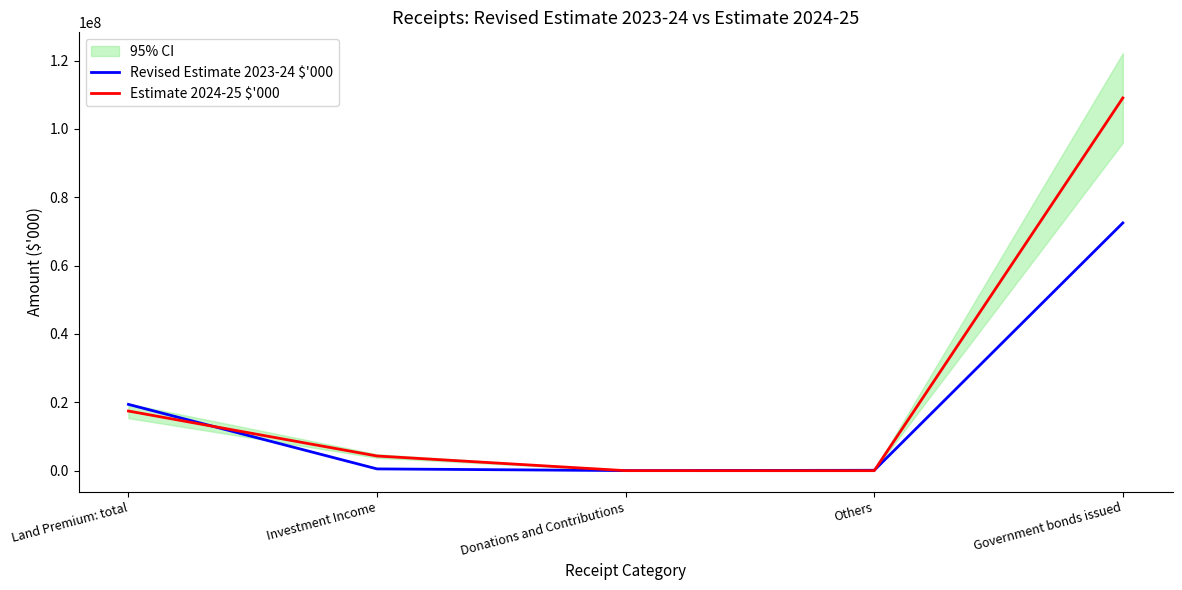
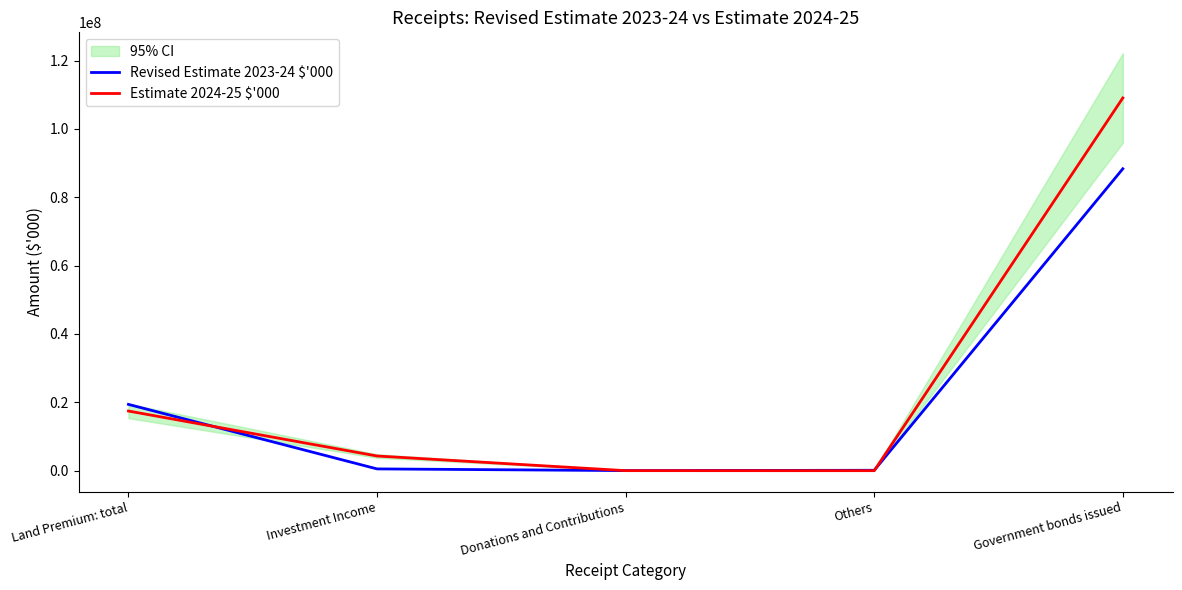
  {
    "Revised Estimate 2023-24 $'000": {
      "Investment Income": 1000000,
-     "Government bonds issued": 72000000
+     "Government bonds issued": 88000000
    },
    "Estimate 2024-25 $'000": {
      "Land Premium: total": 17000000,
      "Government bonds issued": 109000000
    }
  }
